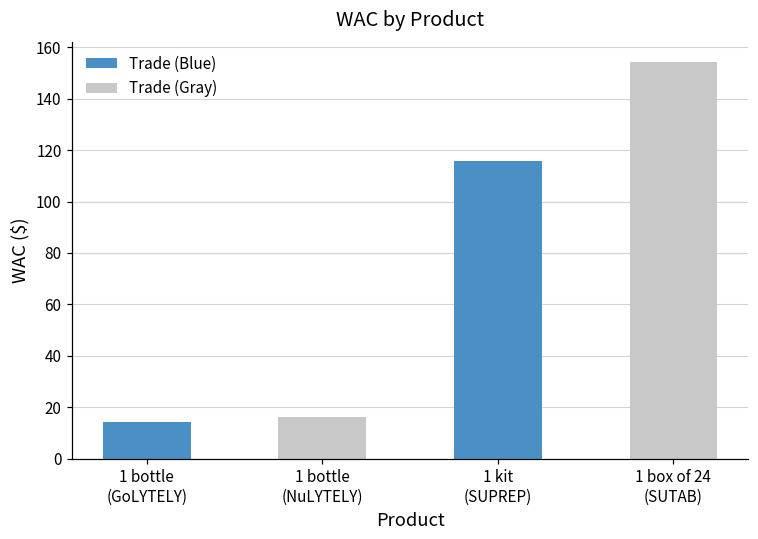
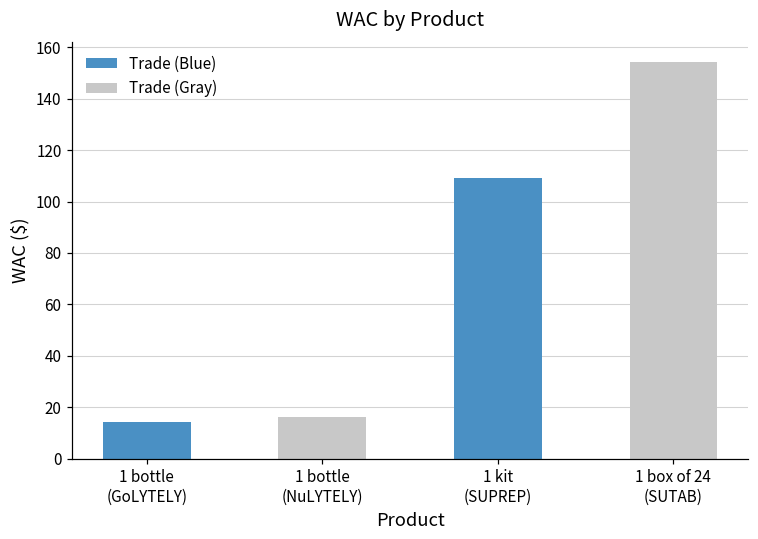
  {
    "1 bottle (GoLYTELY)": 14,
    "1 bottle (NuLYTELY)": 16,
-   "1 kit (SUPREP)": 116,
+   "1 kit (SUPREP)": 109,
    "1 box of 24 (SUTAB)": 155
  }
